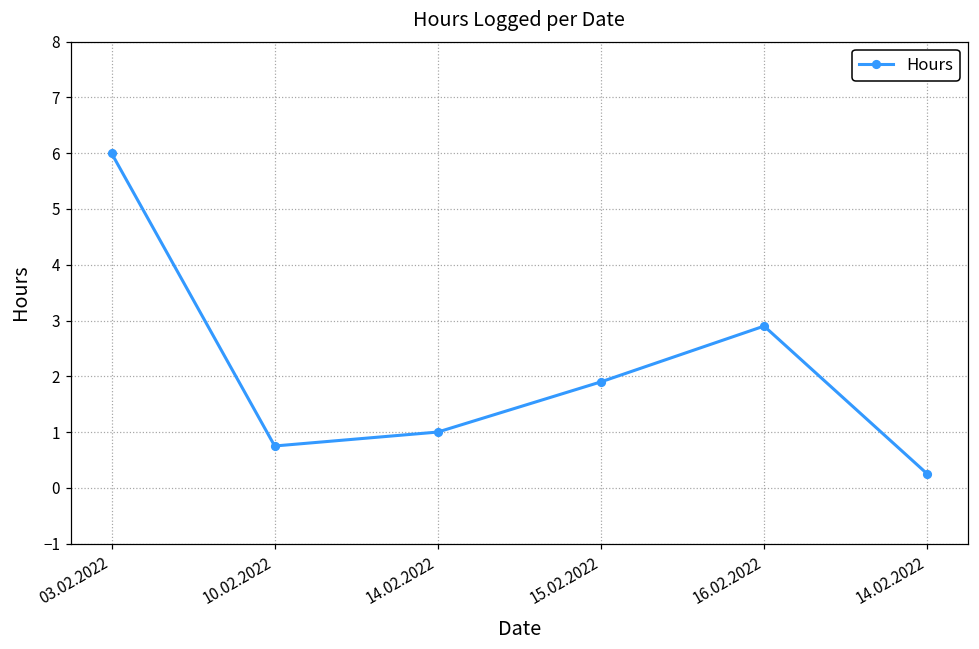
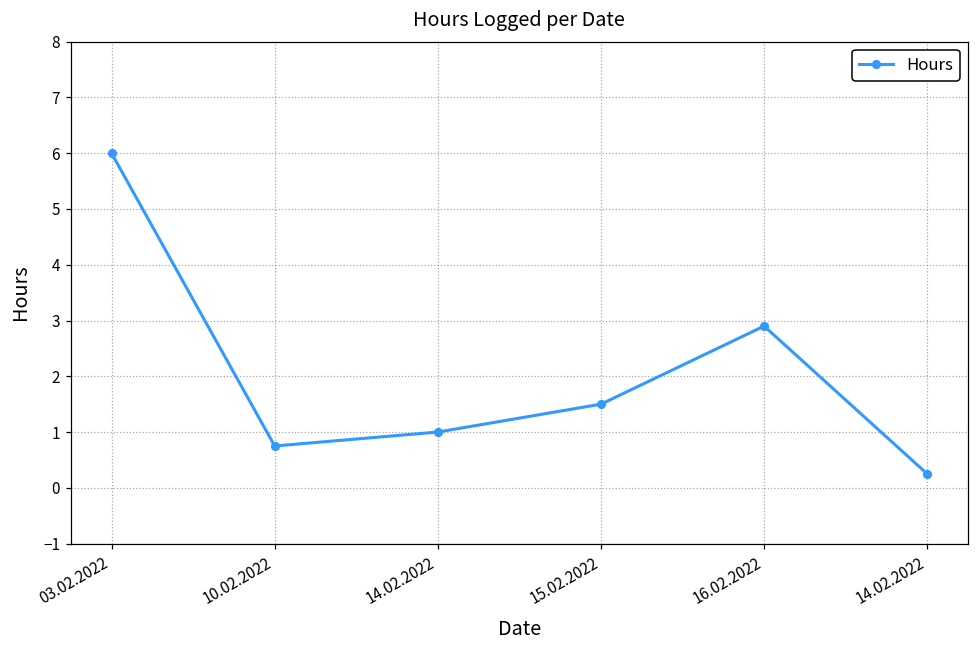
  {
    "03.02.2022": 6.0,
    "10.02.2022": 0.8,
-   "15.02.2022": 1.9,
+   "15.02.2022": 1.5,
    "16.02.2022": 2.9
  }
